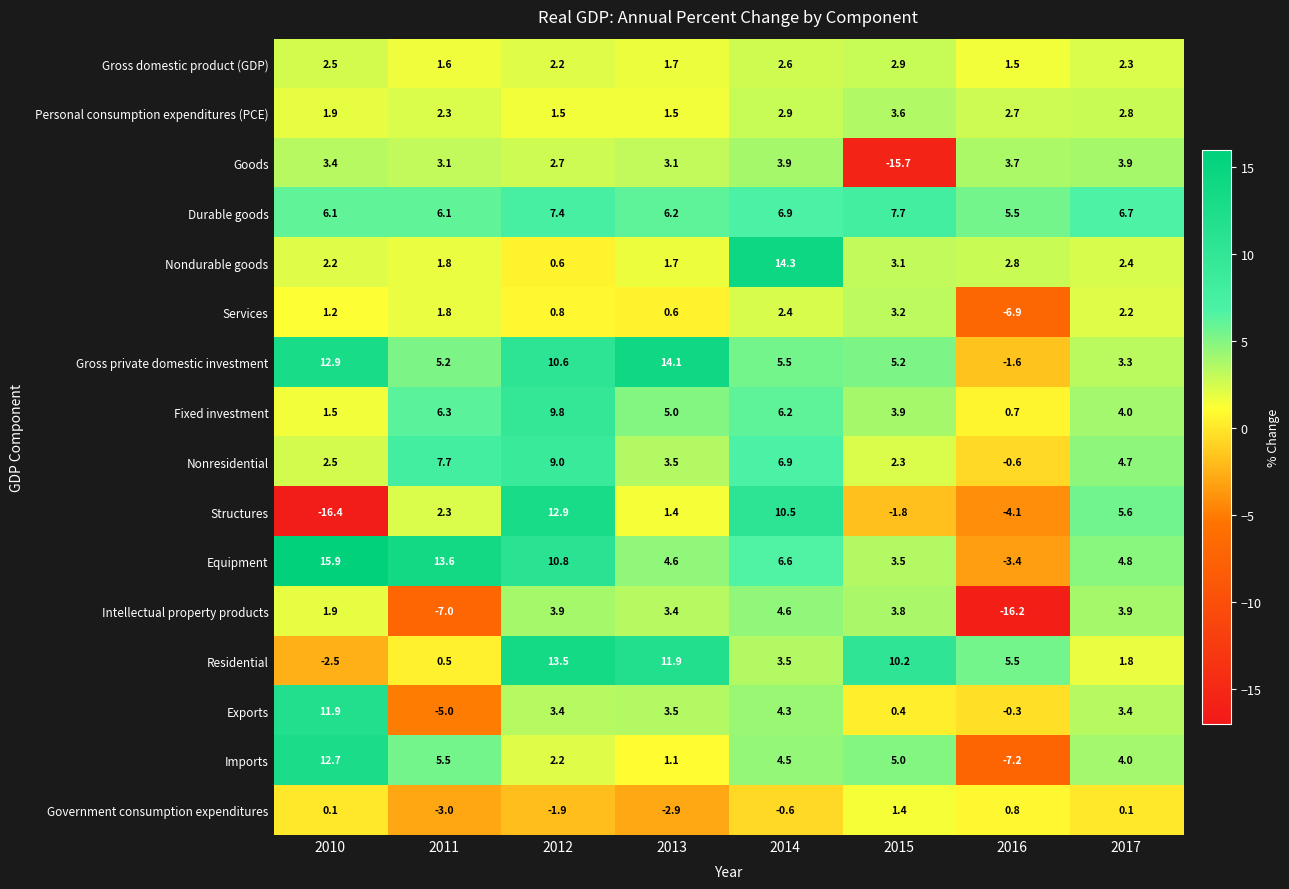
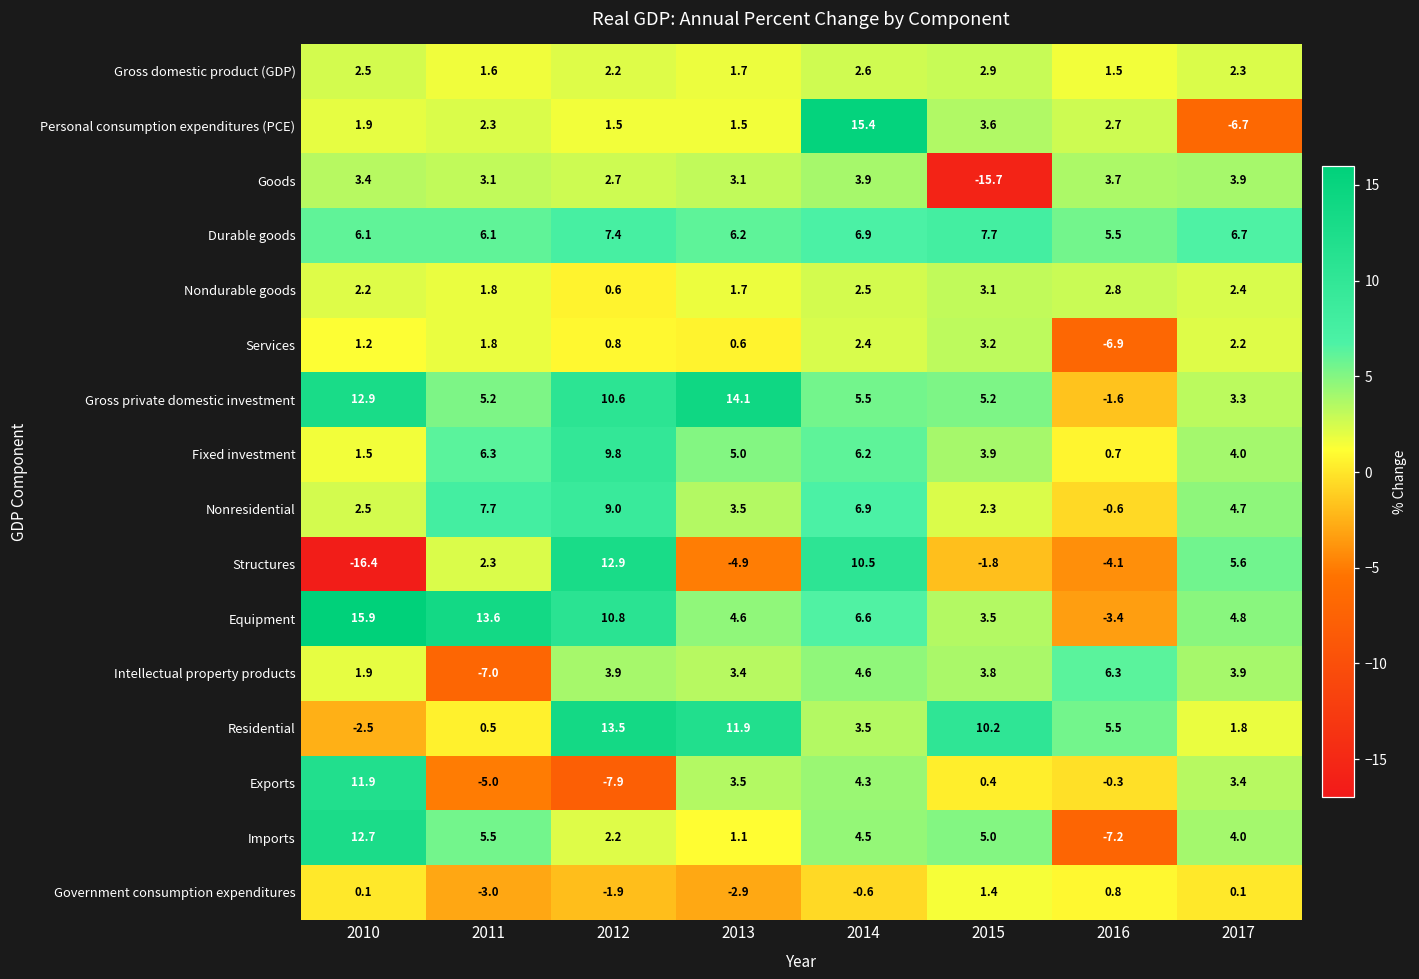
  {
    "Gross domestic product (GDP)": {
      "2010": 2.5,
      "2011": 1.6,
      "2012": 2.2,
      "2013": 1.7,
      "2014": 2.6,
      "2015": 2.9,
      "2016": 1.5,
      "2017": 2.3
    },
    "Personal consumption expenditures (PCE)": {
      "2010": 1.9,
      "2011": 2.3,
      "2012": 1.5,
      "2013": 1.5,
-     "2014": 2.9,
+     "2014": 15.4,
      "2015": 3.6,
      "2016": 2.7,
-     "2017": 2.8
+     "2017": -6.7
    },
    "Goods": {
      "2010": 3.4,
      "2011": 3.1,
      "2012": 2.7,
      "2013": 3.1,
      "2014": 3.9,
      "2015": -15.7,
      "2016": 3.7,
      "2017": 3.9
    },
    "Durable goods": {
      "2010": 6.1,
      "2011": 6.1,
      "2012": 7.4,
      "2013": 6.2,
      "2014": 6.9,
      "2015": 7.7,
      "2016": 5.5,
      "2017": 6.7
    },
    "Nondurable goods": {
      "2010": 2.2,
      "2011": 1.8,
      "2012": 0.6,
      "2013": 1.7,
-     "2014": 14.3,
+     "2014": 2.5,
      "2015": 3.1,
      "2016": 2.8,
      "2017": 2.4
    },
    "Services": {
      "2010": 1.2,
      "2011": 1.8,
      "2012": 0.8,
      "2013": 0.6,
      "2014": 2.4,
      "2015": 3.2,
      "2016": -6.9,
      "2017": 2.2
    },
    "Gross private domestic investment": {
      "2010": 12.9,
      "2011": 5.2,
      "2012": 10.6,
      "2013": 14.1,
      "2014": 5.5,
      "2015": 5.2,
      "2016": -1.6,
      "2017": 3.3
    },
    "Fixed investment": {
      "2010": 1.5,
      "2011": 6.3,
      "2012": 9.8,
      "2013": 5.0,
      "2014": 6.2,
      "2015": 3.9,
      "2016": 0.7,
      "2017": 4.0
    },
    "Nonresidential": {
      "2010": 2.5,
      "2011": 7.7,
      "2012": 9.0,
      "2013": 3.5,
      "2014": 6.9,
      "2015": 2.3,
      "2016": -0.6,
      "2017": 4.7
    },
    "Structures": {
      "2010": -16.4,
      "2011": 2.3,
      "2012": 12.9,
-     "2013": 1.4,
+     "2013": -4.9,
      "2014": 10.5,
      "2015": -1.8,
      "2016": -4.1,
      "2017": 5.6
    },
    "Equipment": {
      "2010": 15.9,
      "2011": 13.6,
      "2012": 10.8,
      "2013": 4.6,
      "2014": 6.6,
      "2015": 3.5,
      "2016": -3.4,
      "2017": 4.8
    },
    "Intellectual property products": {
      "2010": 1.9,
      "2011": -7.0,
      "2012": 3.9,
      "2013": 3.4,
      "2014": 4.6,
      "2015": 3.8,
-     "2016": -16.2,
+     "2016": 6.3,
      "2017": 3.9
    },
    "Residential": {
      "2010": -2.5,
      "2011": 0.5,
      "2012": 13.5,
      "2013": 11.9,
      "2014": 3.5,
      "2015": 10.2,
      "2016": 5.5,
      "2017": 1.8
    },
    "Exports": {
      "2010": 11.9,
      "2011": -5.0,
-     "2012": 3.4,
+     "2012": -7.9,
      "2013": 3.5,
      "2014": 4.3,
      "2015": 0.4,
      "2016": -0.3,
      "2017": 3.4
    },
    "Imports": {
      "2010": 12.7,
      "2011": 5.5,
      "2012": 2.2,
      "2013": 1.1,
      "2014": 4.5,
      "2015": 5.0,
      "2016": -7.2,
      "2017": 4.0
    },
    "Government consumption expenditures": {
      "2010": 0.1,
      "2011": -3.0,
      "2012": -1.9,
      "2013": -2.9,
      "2014": -0.6,
      "2015": 1.4,
      "2016": 0.8,
      "2017": 0.1
    }
  }
